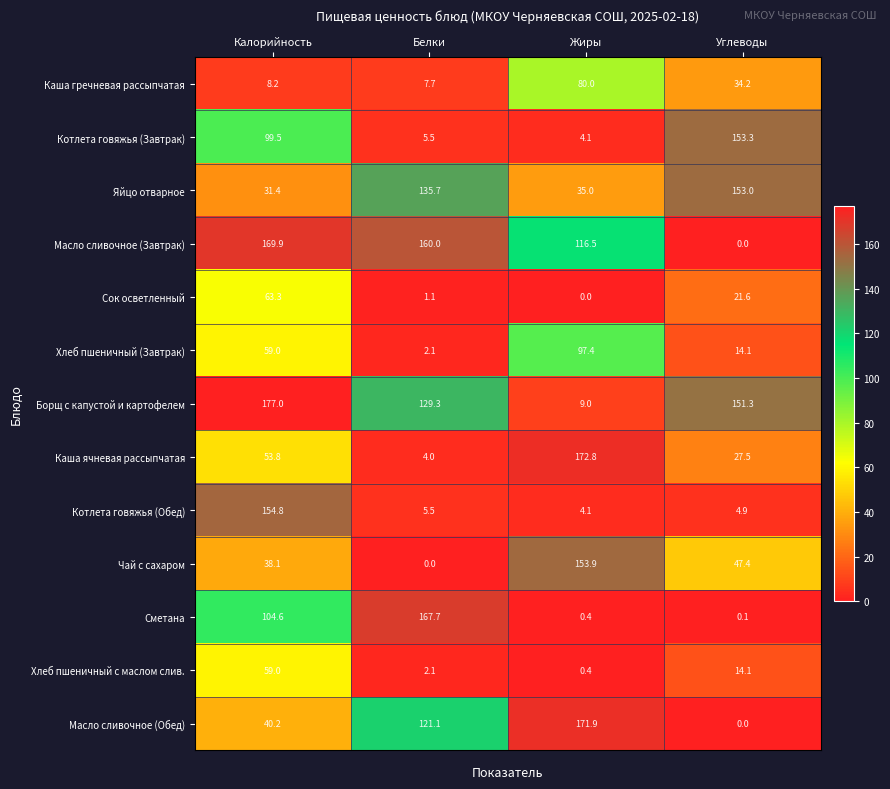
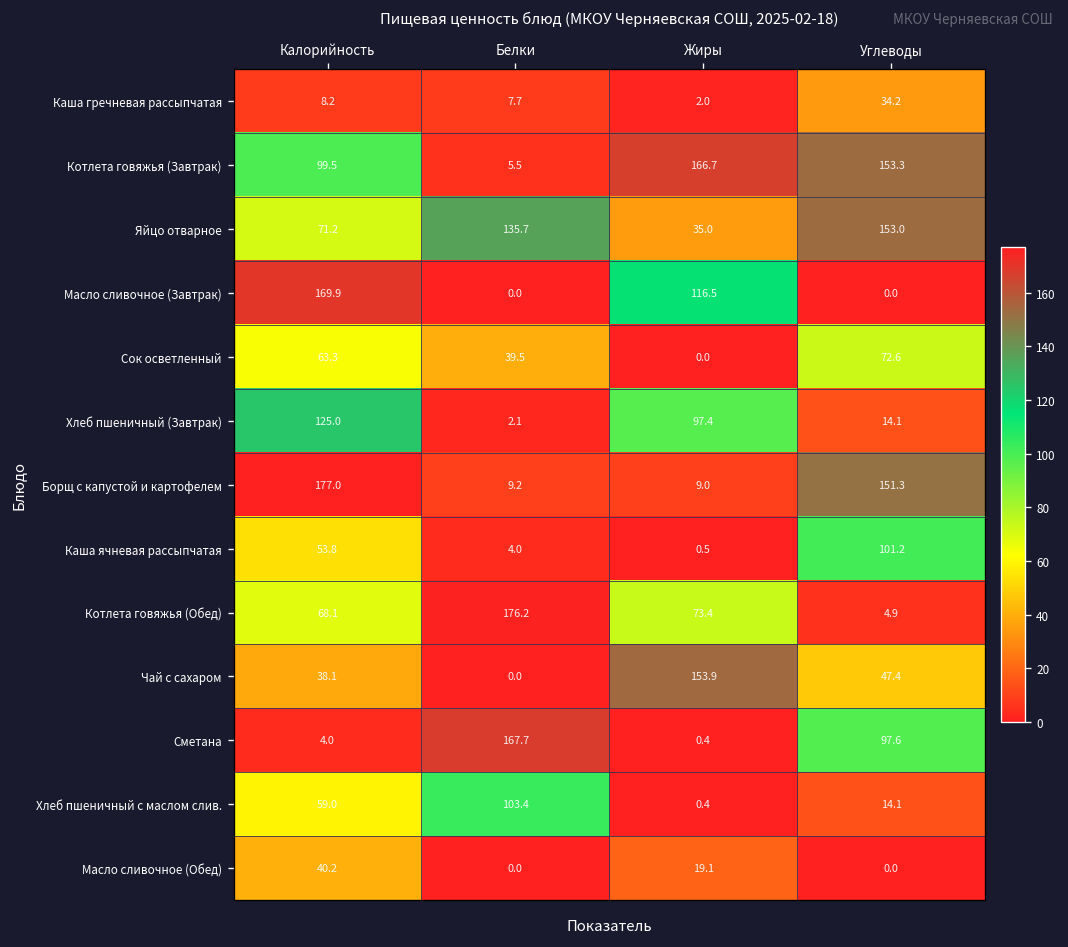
  {
    "Каша гречневая рассыпчатая": {
      "Калорийность": 8.2,
      "Белки": 7.7,
-     "Жиры": 80.0,
+     "Жиры": 2.0,
      "Углеводы": 34.2
    },
    "Котлета говяжья (Завтрак)": {
      "Калорийность": 99.5,
      "Белки": 5.5,
-     "Жиры": 4.1,
+     "Жиры": 166.7,
      "Углеводы": 153.3
    },
    "Яйцо отварное": {
-     "Калорийность": 31.4,
+     "Калорийность": 71.2,
      "Белки": 135.7,
      "Жиры": 35.0,
      "Углеводы": 153.0
    },
    "Масло сливочное (Завтрак)": {
      "Калорийность": 169.9,
-     "Белки": 160.0,
+     "Белки": 0.0,
      "Жиры": 116.5,
      "Углеводы": 0.0
    },
    "Сок осветленный": {
      "Калорийность": 63.3,
-     "Белки": 1.1,
+     "Белки": 39.5,
      "Жиры": 0.0,
-     "Углеводы": 21.6
+     "Углеводы": 72.6
    },
    "Хлеб пшеничный (Завтрак)": {
-     "Калорийность": 59.0,
+     "Калорийность": 125.0,
      "Белки": 2.1,
      "Жиры": 97.4,
      "Углеводы": 14.1
    },
    "Борщ с капустой и картофелем": {
      "Калорийность": 177.0,
-     "Белки": 129.3,
+     "Белки": 9.2,
      "Жиры": 9.0,
      "Углеводы": 151.3
    },
    "Каша ячневая рассыпчатая": {
      "Калорийность": 53.8,
      "Белки": 4.0,
-     "Жиры": 172.8,
-     "Углеводы": 27.5
+     "Жиры": 0.5,
+     "Углеводы": 101.2
    },
    "Котлета говяжья (Обед)": {
-     "Калорийность": 154.8,
-     "Белки": 5.5,
-     "Жиры": 4.1,
+     "Калорийность": 68.1,
+     "Белки": 176.2,
+     "Жиры": 73.4,
      "Углеводы": 4.9
    },
    "Чай с сахаром": {
      "Калорийность": 38.1,
      "Белки": 0.0,
      "Жиры": 153.9,
      "Углеводы": 47.4
    },
    "Сметана": {
-     "Калорийность": 104.6,
+     "Калорийность": 4.0,
      "Белки": 167.7,
      "Жиры": 0.4,
-     "Углеводы": 0.1
+     "Углеводы": 97.6
    },
    "Хлеб пшеничный с маслом слив.": {
      "Калорийность": 59.0,
-     "Белки": 2.1,
+     "Белки": 103.4,
      "Жиры": 0.4,
      "Углеводы": 14.1
    },
    "Масло сливочное (Обед)": {
      "Калорийность": 40.2,
-     "Белки": 121.1,
-     "Жиры": 171.9,
+     "Белки": 0.0,
+     "Жиры": 19.1,
      "Углеводы": 0.0
    }
  }
